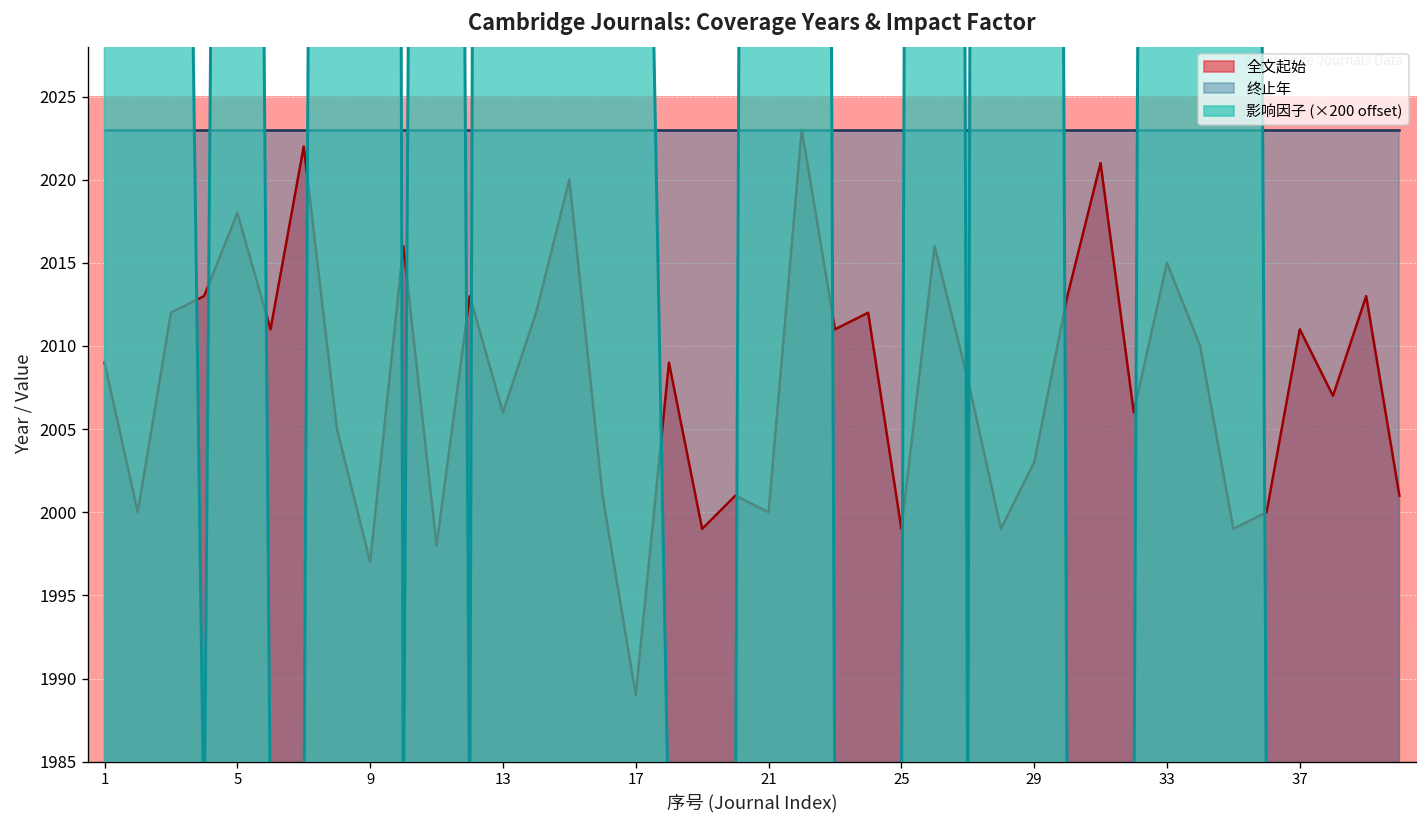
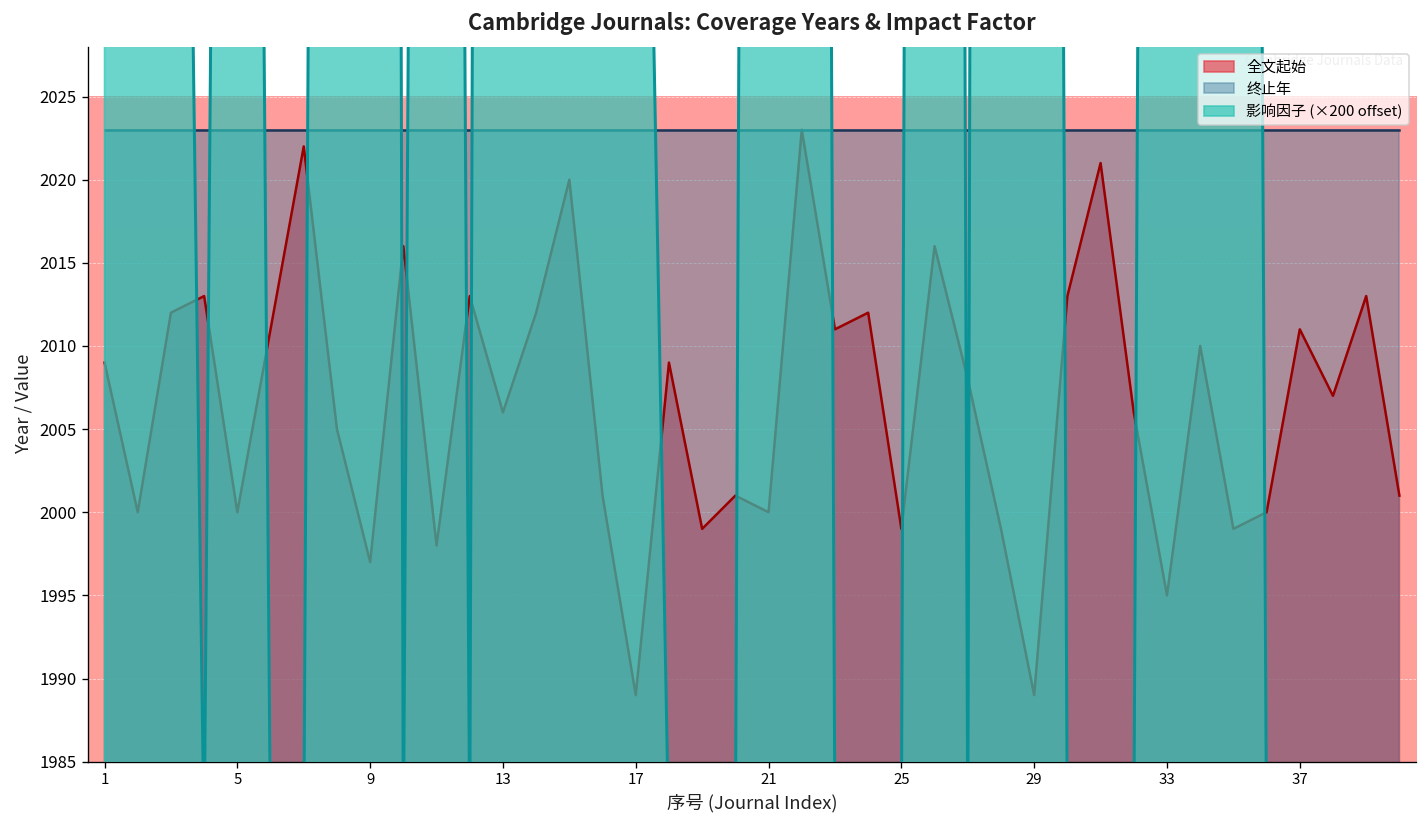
  {
    "全文起始": {
      "1": 2009,
-     "5": 2018,
+     "5": 2000,
      "9": 1997,
      "13": 2006,
      "17": 1989,
      "21": 2000,
      "25": 1999,
-     "29": 2003,
-     "33": 2015,
+     "29": 1989,
+     "33": 1995,
      "37": 2011
    },
    "终止年": {
      "1": 2023,
      "5": 2023,
      "9": 2023,
      "13": 2023,
      "17": 2023,
      "21": 2023,
      "25": 2023,
      "29": 2023,
      "33": 2023,
      "37": 2023
    }
  }
